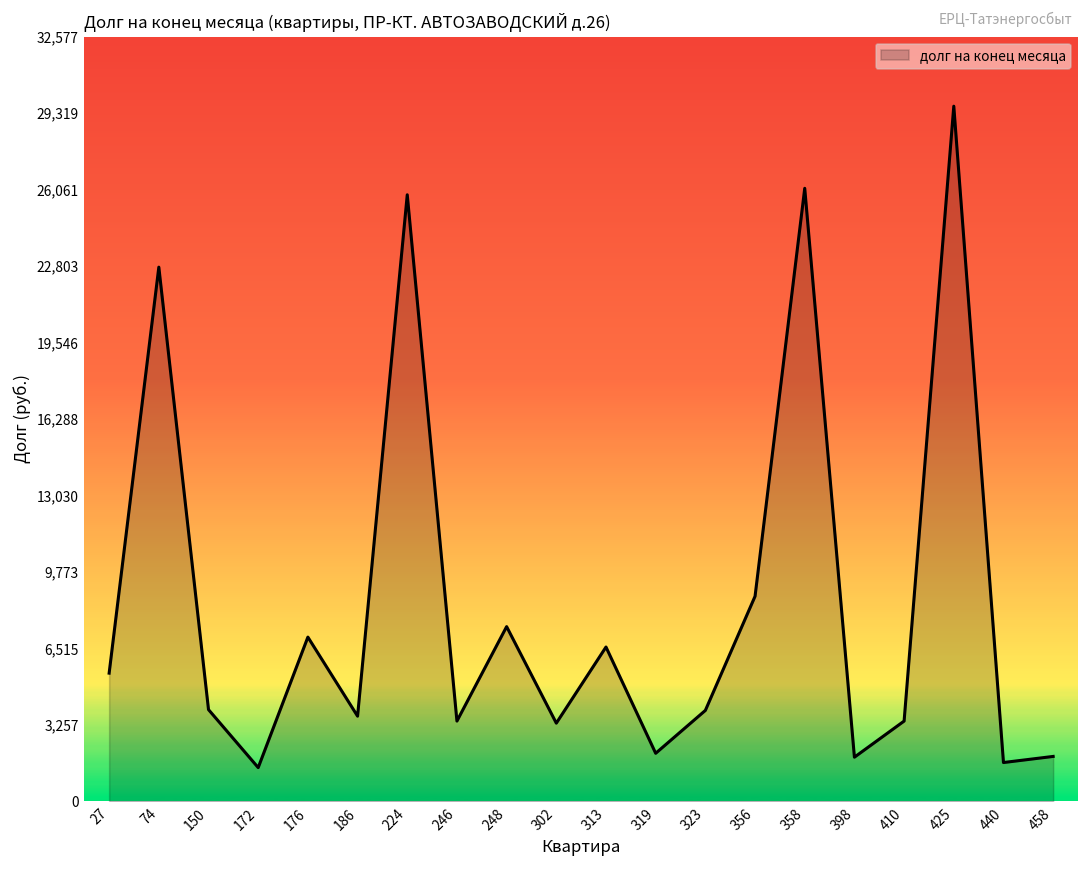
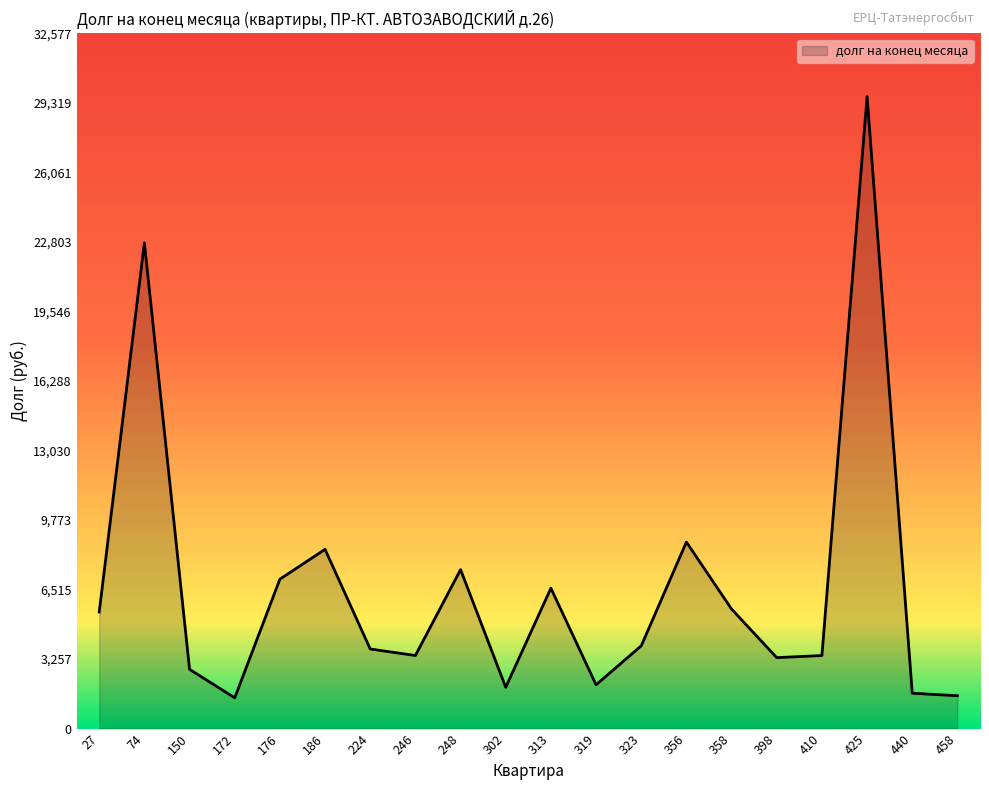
  {
    "27": "5,500",
    "74": "22,800",
-   "150": "3,900",
+   "150": "2,800",
    "172": "1,400",
    "176": "7,000",
-   "186": "3,600",
-   "224": "25,800",
+   "186": "8,400",
+   "224": "3,700",
    "246": "3,400",
    "248": "7,400",
-   "302": "3,300",
+   "302": "1,900",
    "313": "6,600",
    "319": "2,000",
    "323": "3,900",
    "356": "8,700",
-   "358": "26,100",
-   "398": "1,900",
+   "358": "5,600",
+   "398": "3,300",
    "410": "3,400",
    "425": "29,600",
    "440": "1,700",
-   "458": "1,900"
+   "458": "1,500"
  }
